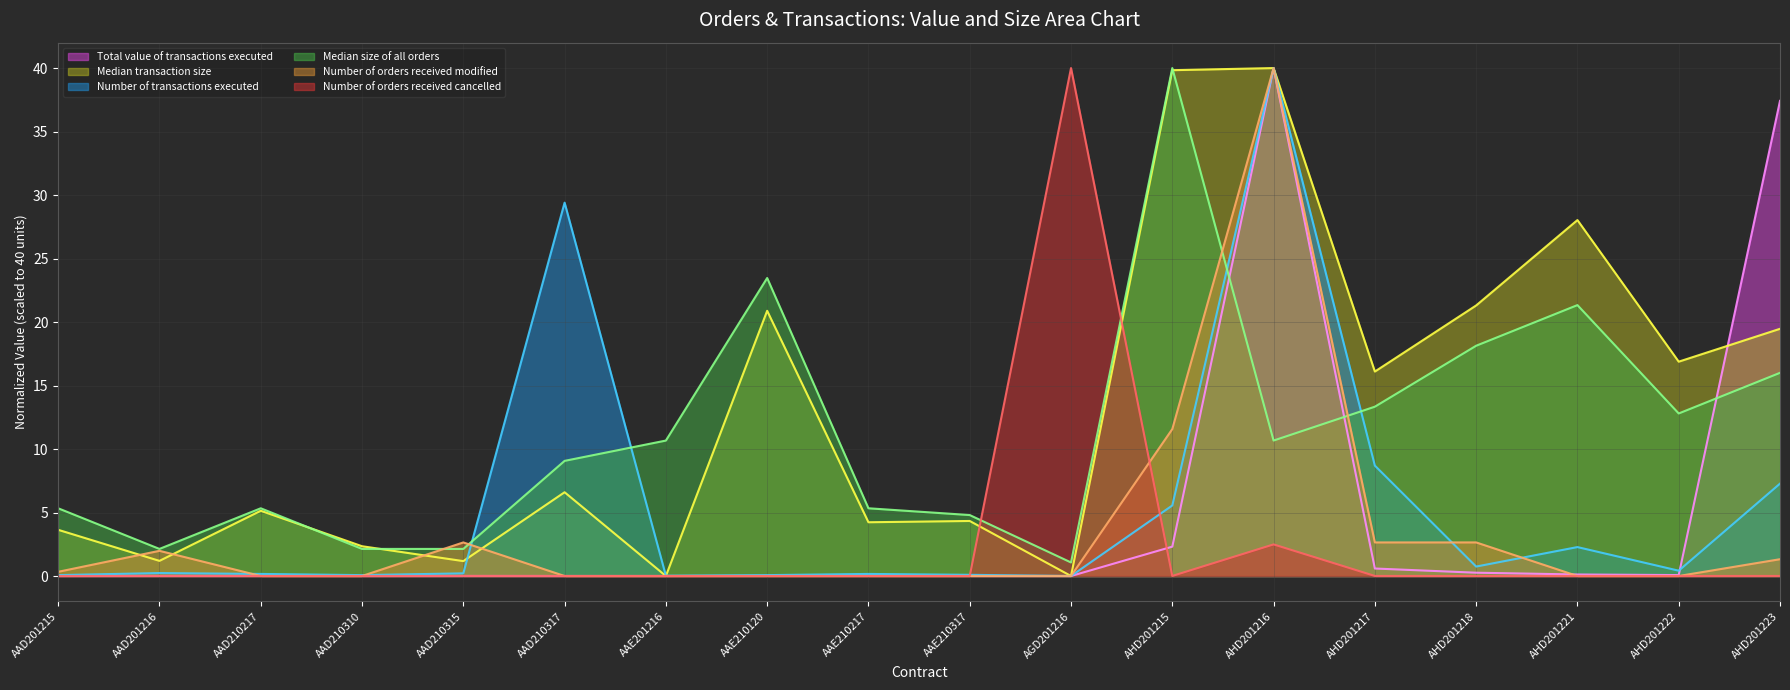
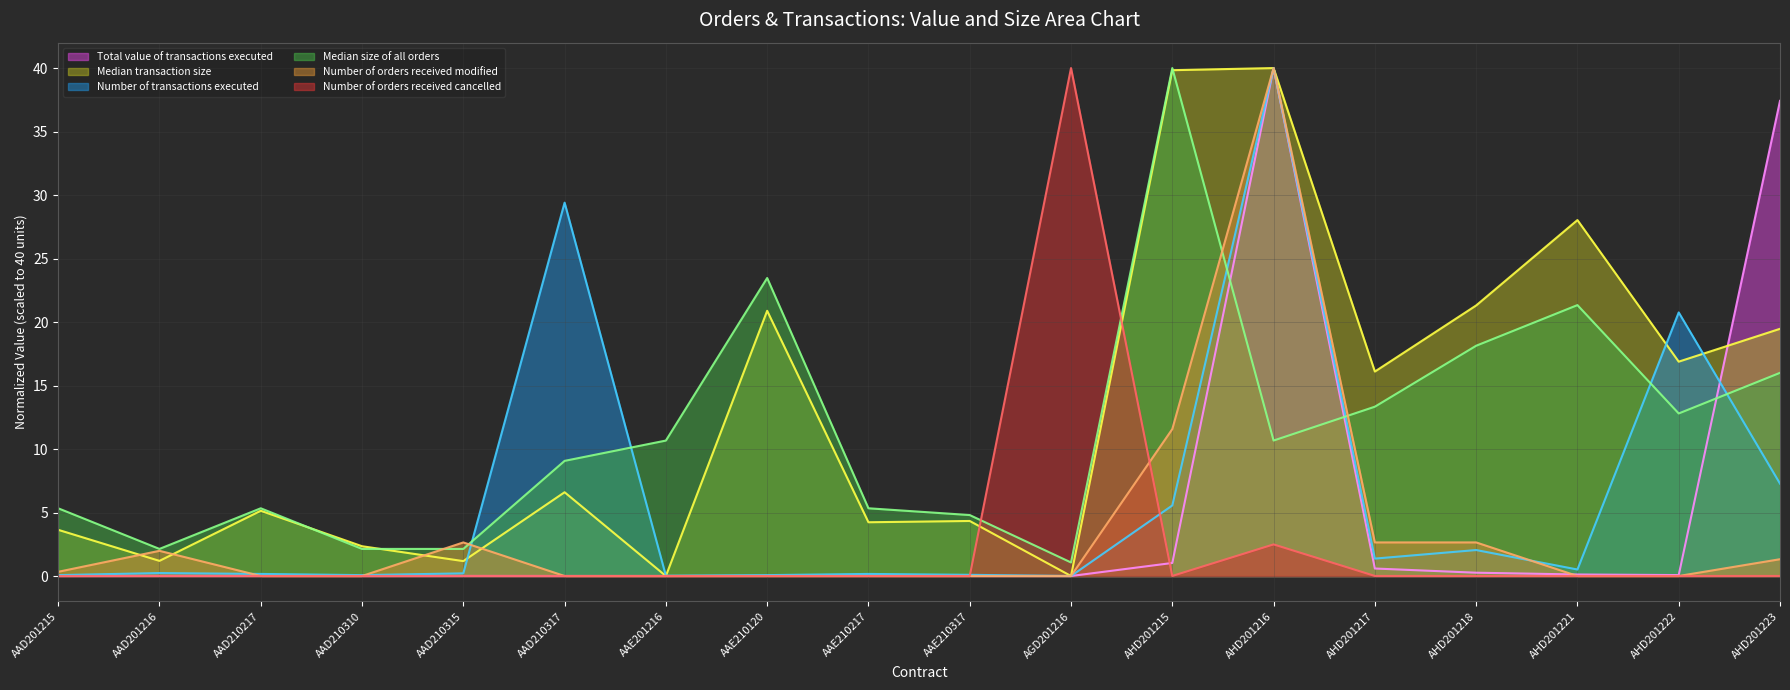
  {
    "Total value of transactions executed": {
-     "AHD201215": 2.3,
+     "AHD201215": 1.0,
      "AHD201217": 0.6,
      "AHD201218": 0.3,
      "AHD201223": 37.4
    },
    "Number of transactions executed": {
      "AAD201216": 0.2,
      "AAD210315": 0.2,
      "AAD210317": 29.4,
      "AHD201215": 5.6,
-     "AHD201217": 8.7,
-     "AHD201218": 0.7,
-     "AHD201221": 2.3,
-     "AHD201222": 0.4,
+     "AHD201217": 1.4,
+     "AHD201218": 2.0,
+     "AHD201221": 0.5,
+     "AHD201222": 20.8,
      "AHD201223": 7.3
    },
    "Median size of all orders": {
      "AAD201215": 5.3,
      "AAD210310": 2.1,
      "AAD210315": 2.1,
      "AAD210317": 9.1,
      "AAE201216": 10.7,
      "AAE210120": 23.5,
      "AAE210217": 5.3,
      "AAE210317": 4.8,
      "AGD201216": 1.1,
      "AHD201216": 10.7,
      "AHD201217": 13.3,
      "AHD201218": 18.1,
      "AHD201221": 21.3,
      "AHD201222": 12.8,
      "AHD201223": 16.0
    },
    "Number of orders received cancelled": {
      "AGD201216": 40.0,
      "AHD201215": 0.0,
      "AHD201216": 2.5,
      "AHD201217": 0.0,
      "AHD201218": 0.0,
      "AHD201223": 0.0
    }
  }
